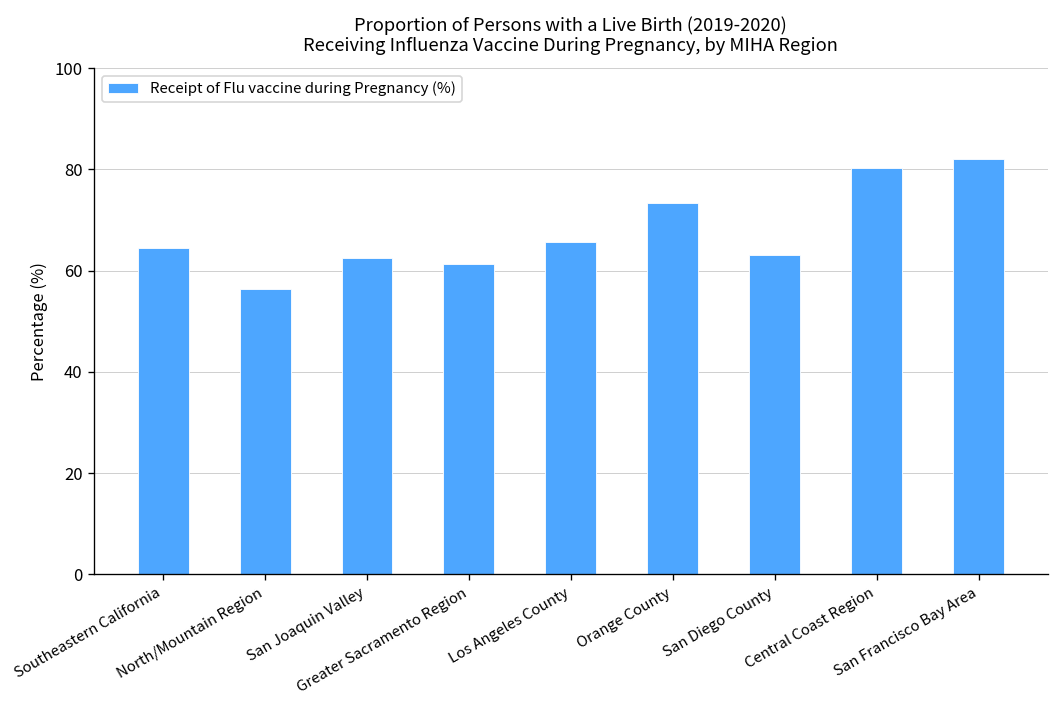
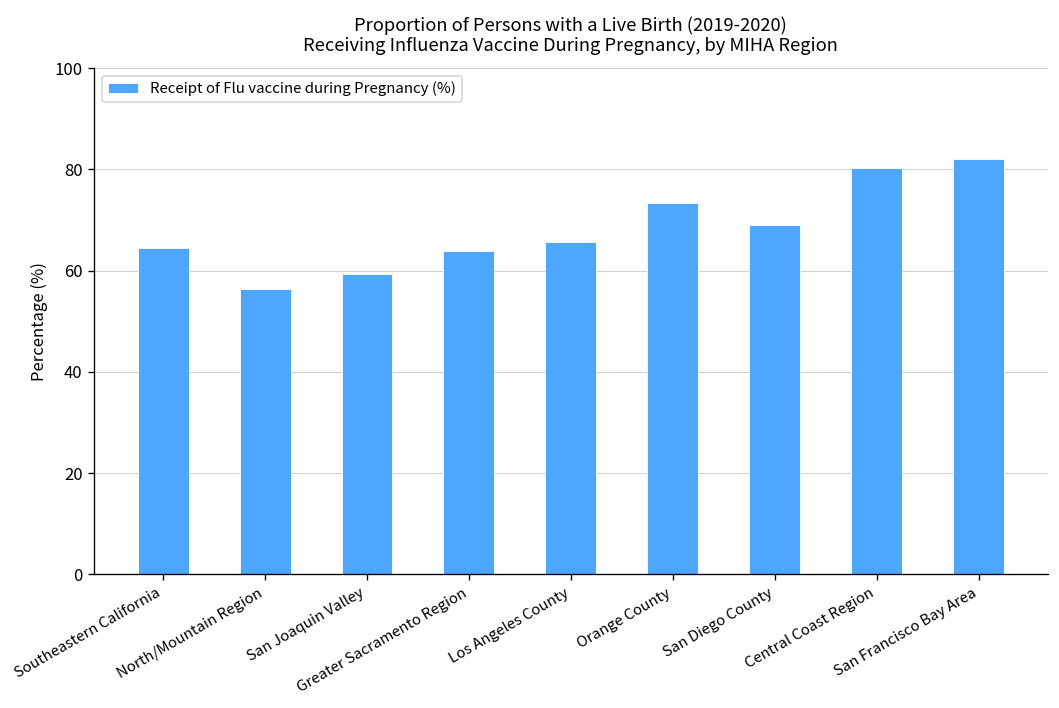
  {
    "Southeastern California": 64,
    "North/Mountain Region": 56,
-   "San Joaquin Valley": 63,
-   "Greater Sacramento Region": 61,
+   "San Joaquin Valley": 59,
+   "Greater Sacramento Region": 64,
    "Los Angeles County": 66,
    "Orange County": 73,
-   "San Diego County": 63,
+   "San Diego County": 69,
    "Central Coast Region": 80,
    "San Francisco Bay Area": 82
  }
